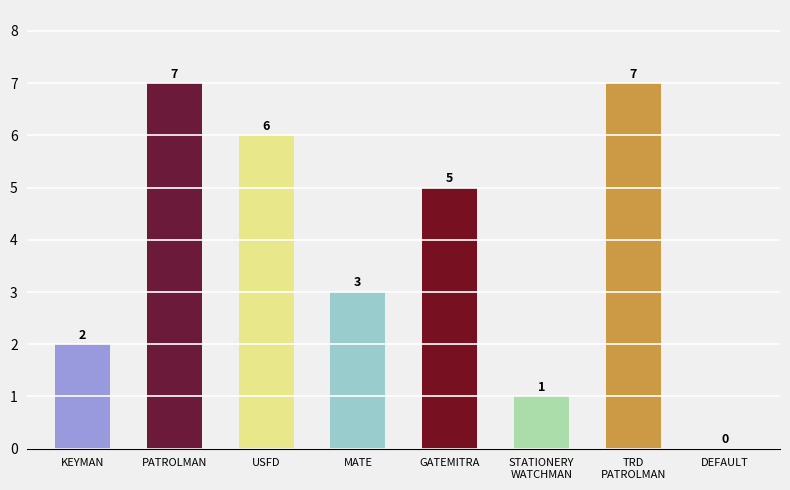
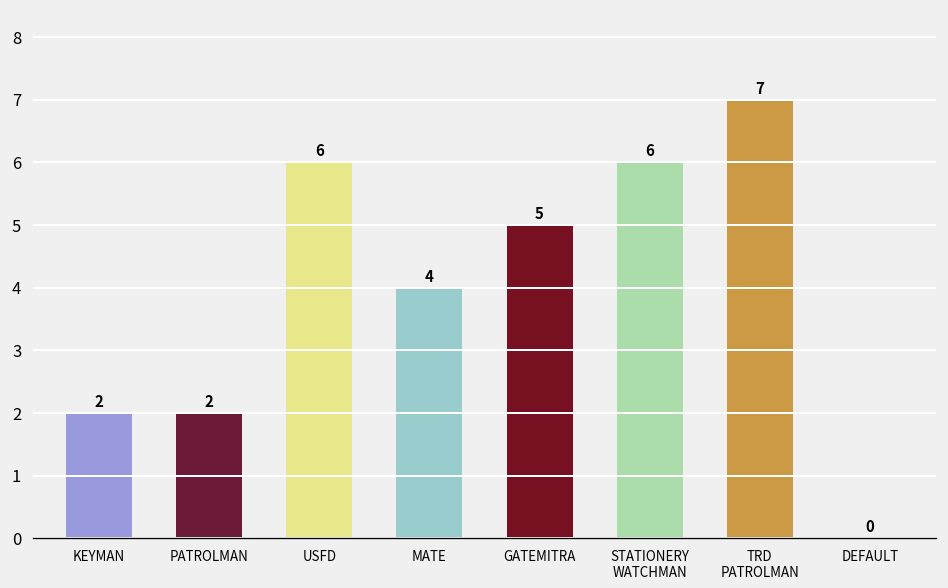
  {
    "KEYMAN": 2,
-   "PATROLMAN": 7,
+   "PATROLMAN": 2,
    "USFD": 6,
-   "MATE": 3,
+   "MATE": 4,
    "GATEMITRA": 5,
-   "STATIONERY WATCHMAN": 1,
+   "STATIONERY WATCHMAN": 6,
    "TRD PATROLMAN": 7,
    "DEFAULT": 0
  }
